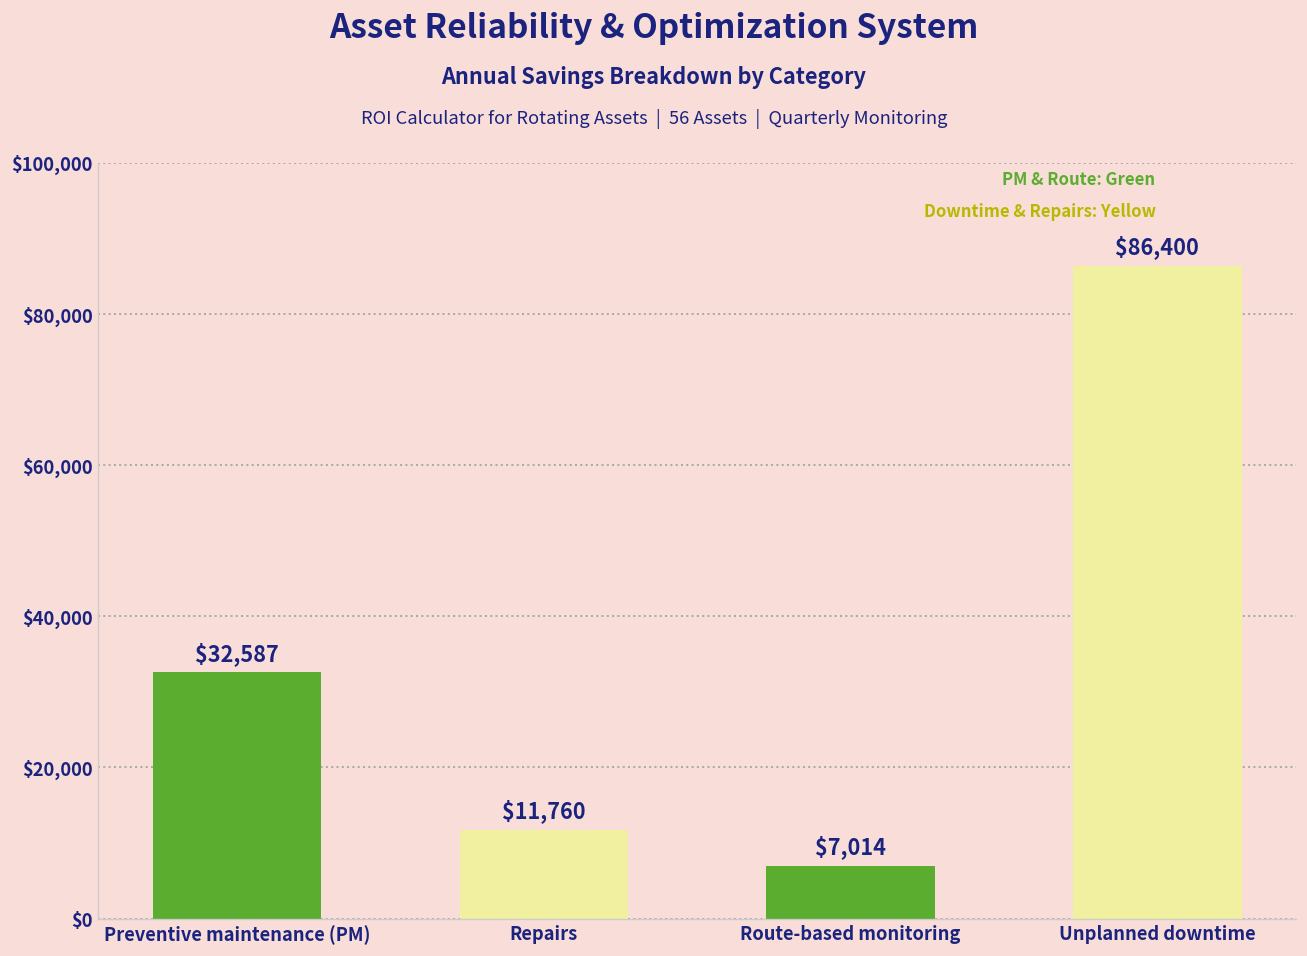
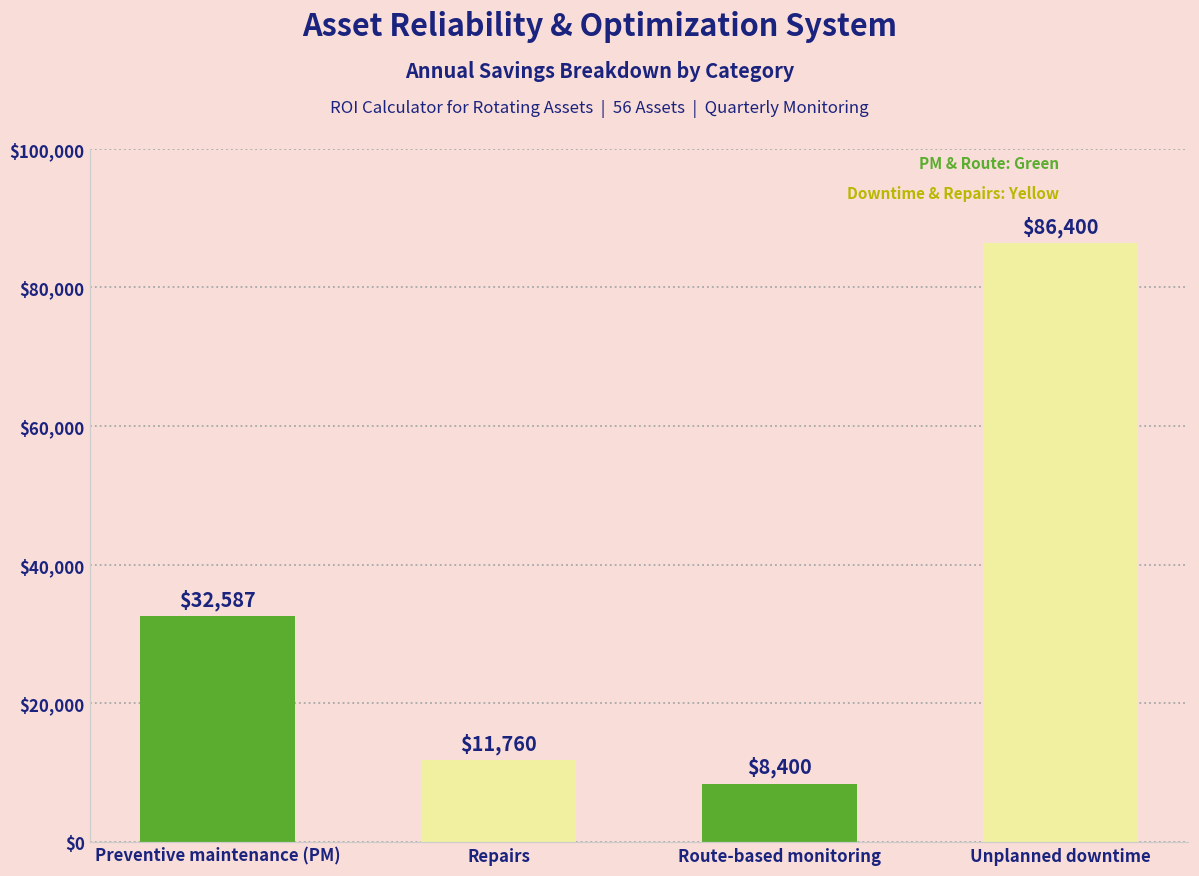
  {
    "Preventive maintenance (PM)": "$32,587",
    "Repairs": "$11,760",
-   "Route-based monitoring": "$7,014",
+   "Route-based monitoring": "$8,400",
    "Unplanned downtime": "$86,400"
  }
